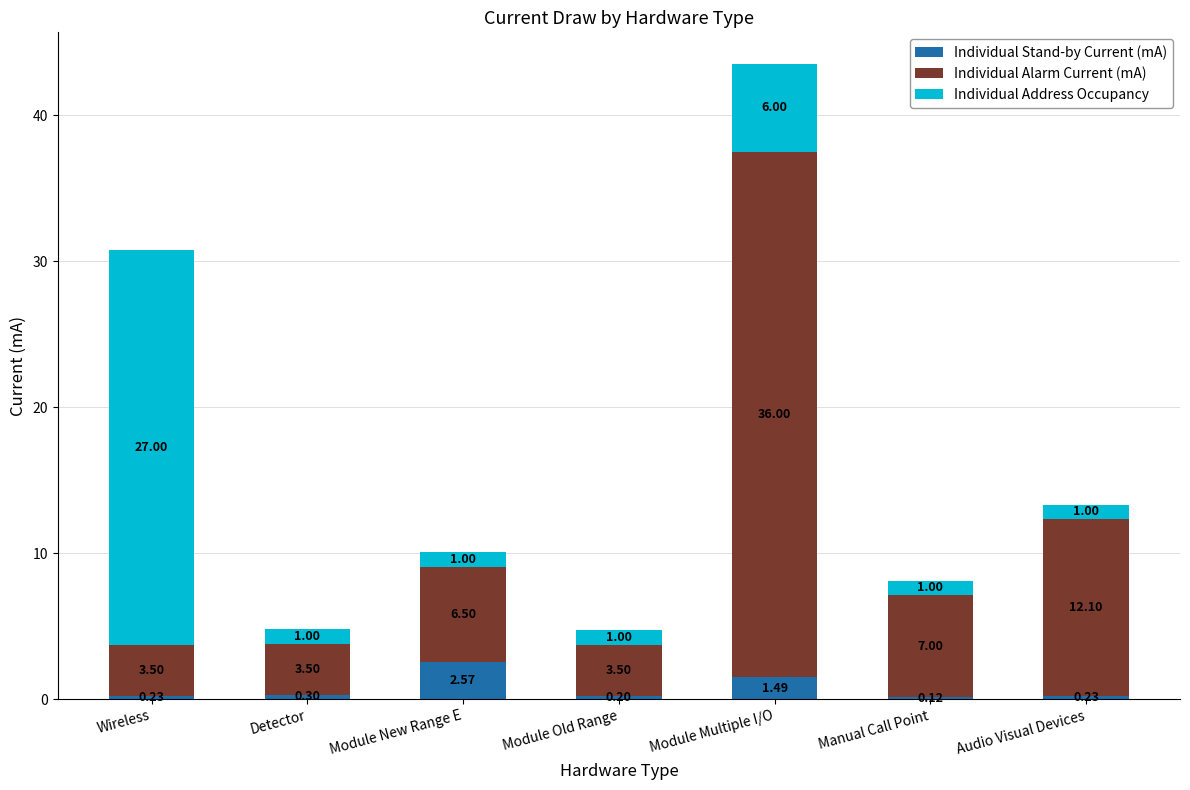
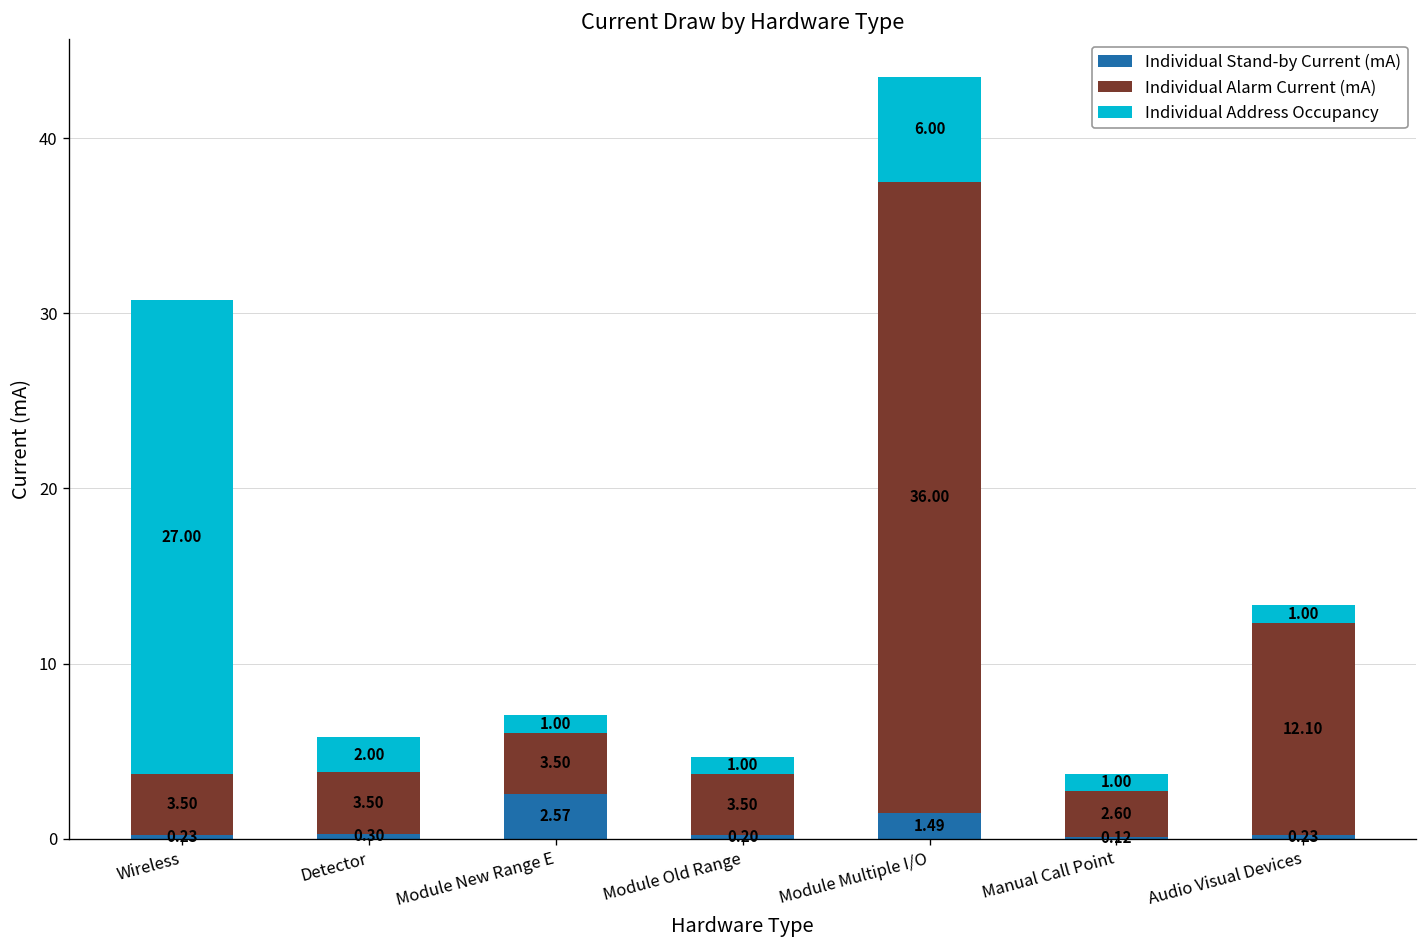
  {
    "Individual Stand-by Current (mA)": {
      "Wireless": 0.23,
      "Detector": 0.30,
      "Module New Range E": 2.57,
      "Module Old Range": 0.20,
      "Module Multiple I/O": 1.49,
      "Manual Call Point": 0.12,
      "Audio Visual Devices": 0.23
    },
    "Individual Alarm Current (mA)": {
      "Wireless": 3.50,
      "Detector": 3.50,
-     "Module New Range E": 6.50,
+     "Module New Range E": 3.50,
      "Module Old Range": 3.50,
      "Module Multiple I/O": 36.00,
-     "Manual Call Point": 7.00,
+     "Manual Call Point": 2.60,
      "Audio Visual Devices": 12.10
    },
    "Individual Address Occupancy": {
      "Wireless": 27.00,
-     "Detector": 1.00,
+     "Detector": 2.00,
      "Module New Range E": 1.00,
      "Module Old Range": 1.00,
      "Module Multiple I/O": 6.00,
      "Manual Call Point": 1.00,
      "Audio Visual Devices": 1.00
    }
  }
